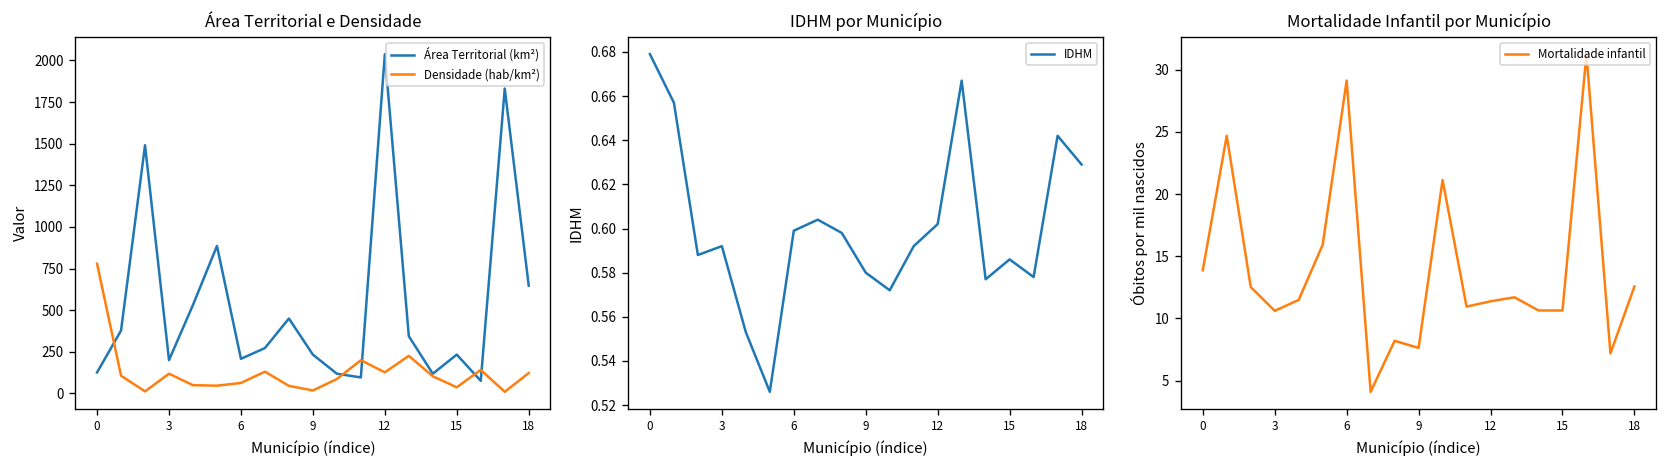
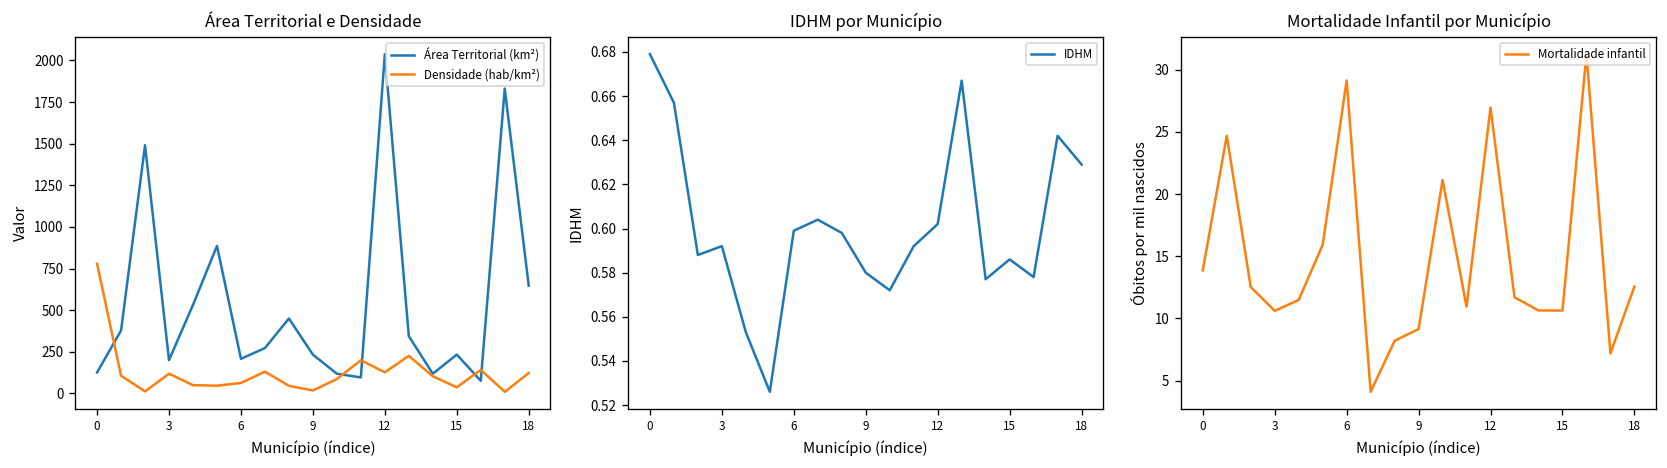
  {
    "Área Territorial e Densidade": {
      "Área Territorial (km²)": {
        "0": 130,
        "3": 200,
        "6": 210,
        "9": 230,
        "12": 2040,
        "15": 230,
        "18": 650
      },
      "Densidade (hab/km²)": {
        "0": 780,
        "3": 120,
        "6": 60,
        "9": 20,
        "12": 130,
        "15": 40,
        "18": 120
      }
    },
    "IDHM por Município": {
      "0": 0.679,
      "3": 0.592,
      "6": 0.599,
      "9": 0.580,
      "12": 0.602,
      "15": 0.586,
      "18": 0.629
    },
    "Mortalidade Infantil por Município": {
      "0": 13.9,
      "3": 10.6,
      "6": 29.1,
-     "9": 7.6,
-     "12": 11.4,
+     "9": 9.2,
+     "12": 27.0,
      "15": 10.6,
      "18": 12.6
    }
  }
